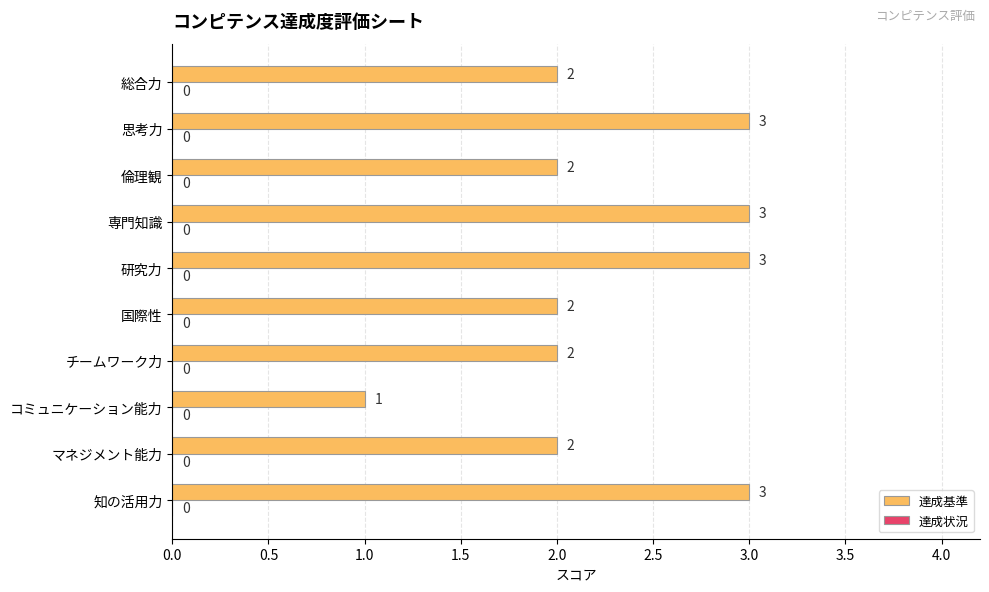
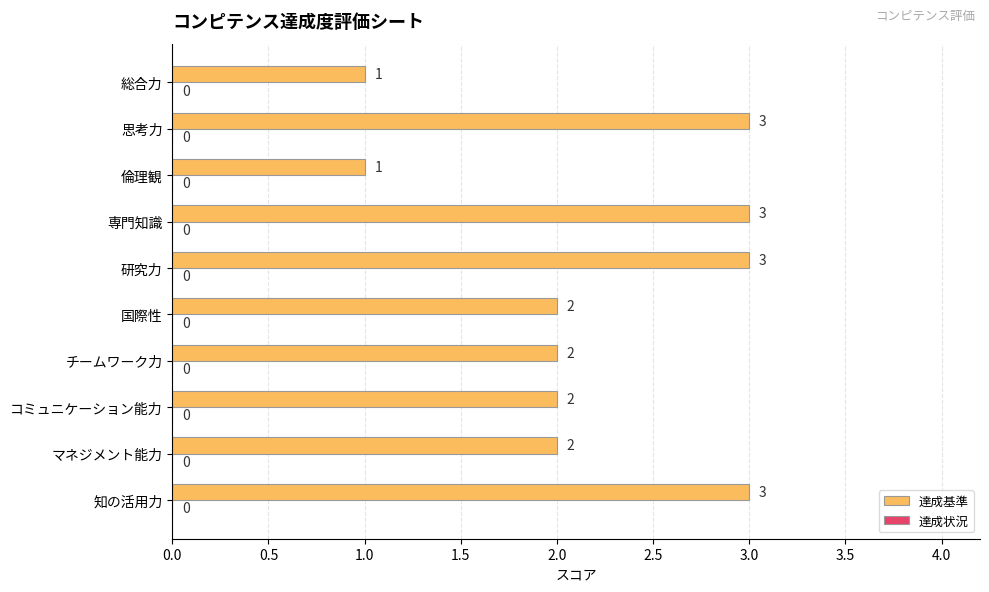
  {
    "達成基準": {
-     "総合力": 2,
+     "総合力": 1,
      "思考力": 3,
-     "倫理観": 2,
+     "倫理観": 1,
      "専門知識": 3,
      "研究力": 3,
      "国際性": 2,
      "チームワーク力": 2,
-     "コミュニケーション能力": 1,
+     "コミュニケーション能力": 2,
      "マネジメント能力": 2,
      "知の活用力": 3
    },
    "達成状況": {
      "総合力": 0,
      "思考力": 0,
      "倫理観": 0,
      "専門知識": 0,
      "研究力": 0,
      "国際性": 0,
      "チームワーク力": 0,
      "コミュニケーション能力": 0,
      "マネジメント能力": 0,
      "知の活用力": 0
    }
  }
